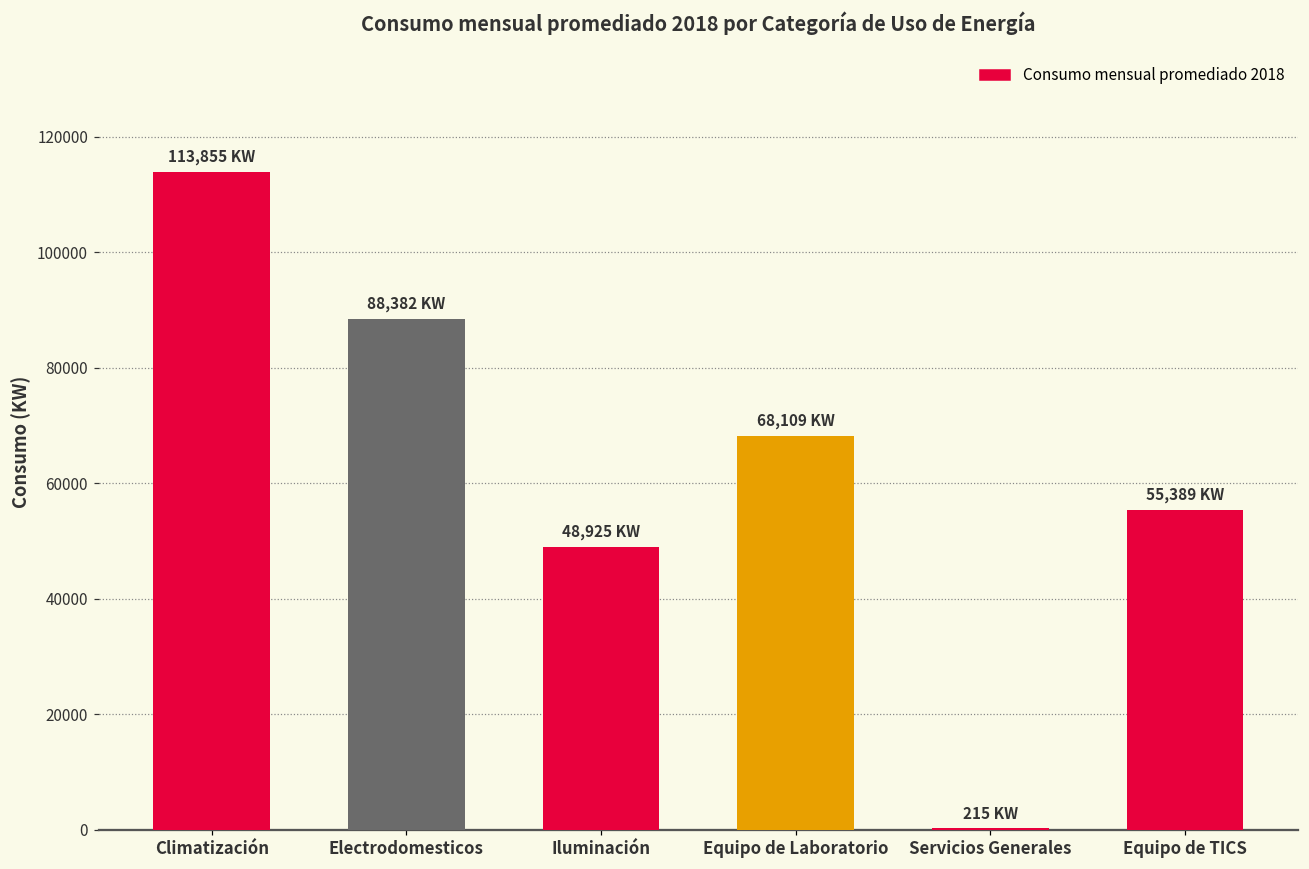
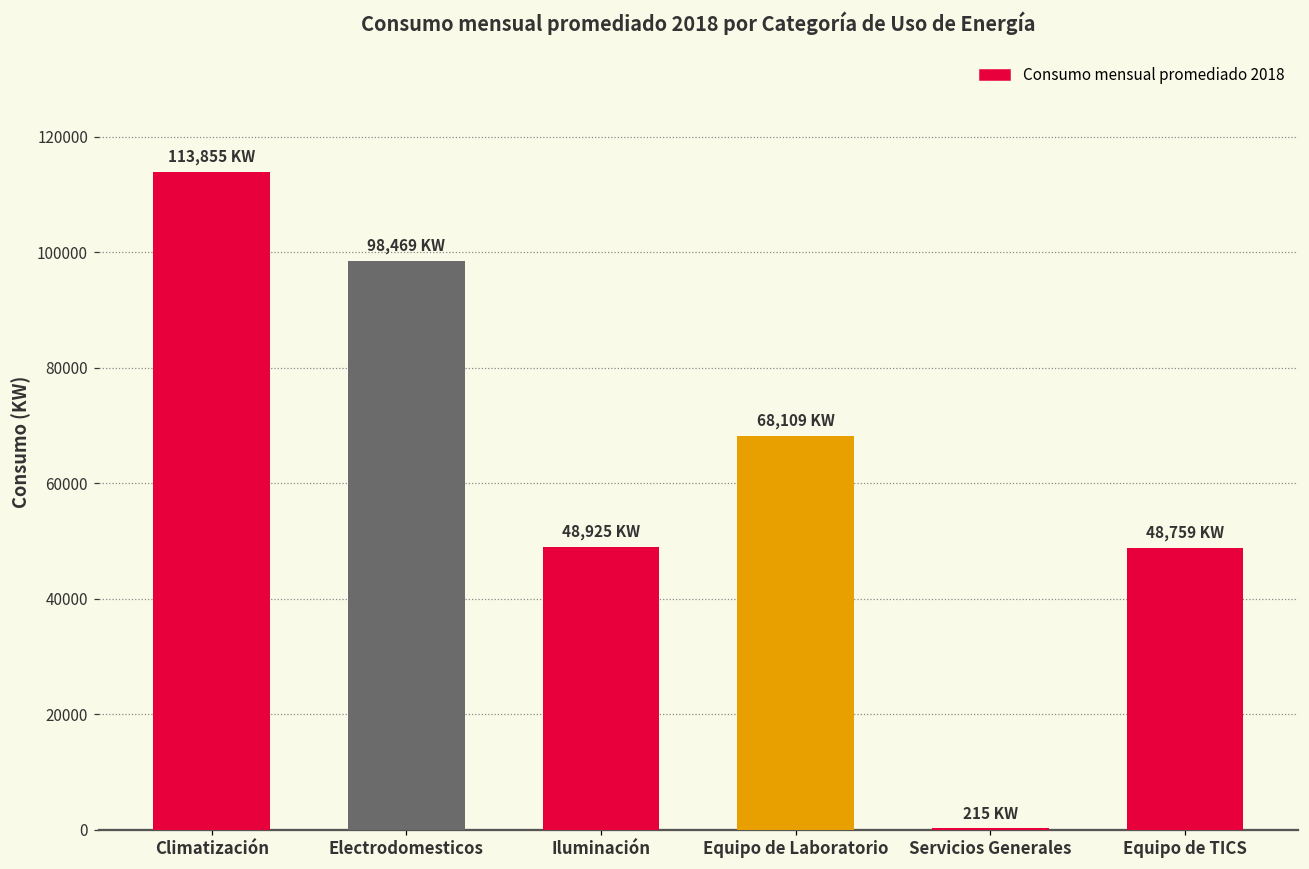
  {
    "Climatización": "113,855",
-   "Electrodomesticos": "88,382",
+   "Electrodomesticos": "98,469",
    "Iluminación": "48,925",
    "Equipo de Laboratorio": "68,109",
    "Servicios Generales": "215",
-   "Equipo de TICS": "55,389"
+   "Equipo de TICS": "48,759"
  }
